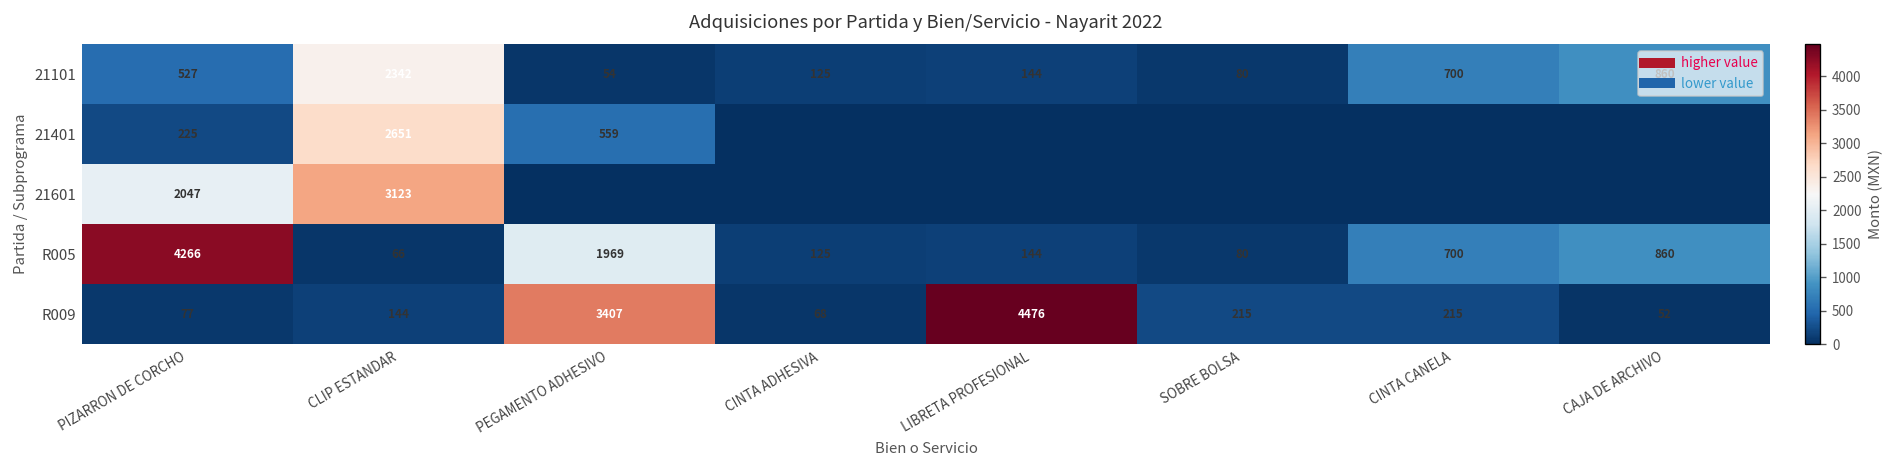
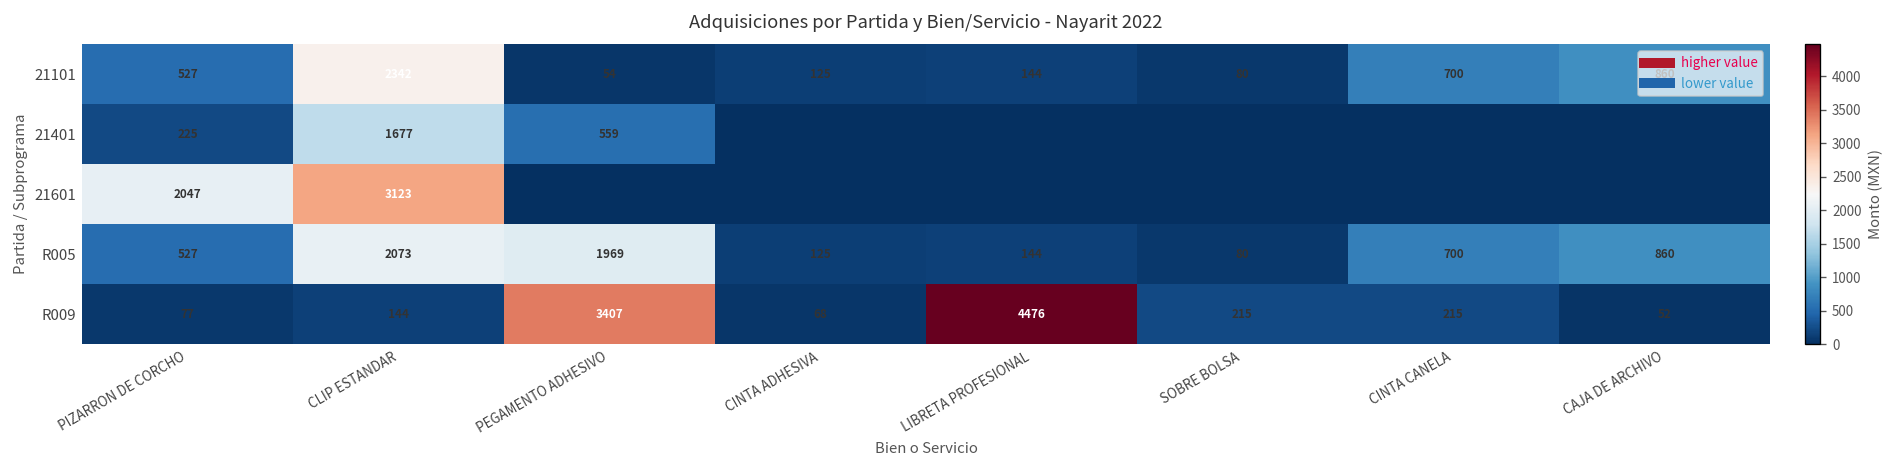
  {
    "21101": {
      "PIZARRON DE CORCHO": 527,
      "PEGAMENTO ADHESIVO": 54,
      "CINTA ADHESIVA": 125,
      "LIBRETA PROFESIONAL": 144,
      "SOBRE BOLSA": 80,
      "CINTA CANELA": 700
    },
    "21401": {
      "PIZARRON DE CORCHO": 225,
-     "CLIP ESTANDAR": 2651,
+     "CLIP ESTANDAR": 1677,
      "PEGAMENTO ADHESIVO": 559
    },
    "21601": {
      "PIZARRON DE CORCHO": 2047,
      "CLIP ESTANDAR": 3123
    },
    "R005": {
-     "PIZARRON DE CORCHO": 4266,
-     "CLIP ESTANDAR": 66,
+     "PIZARRON DE CORCHO": 527,
+     "CLIP ESTANDAR": 2073,
      "PEGAMENTO ADHESIVO": 1969,
      "CINTA ADHESIVA": 125,
      "LIBRETA PROFESIONAL": 144,
      "SOBRE BOLSA": 80,
      "CINTA CANELA": 700,
      "CAJA DE ARCHIVO": 860
    },
    "R009": {
      "PIZARRON DE CORCHO": 77,
      "CLIP ESTANDAR": 144,
      "PEGAMENTO ADHESIVO": 3407,
      "CINTA ADHESIVA": 68,
      "LIBRETA PROFESIONAL": 4476,
      "SOBRE BOLSA": 215,
      "CINTA CANELA": 215,
      "CAJA DE ARCHIVO": 52
    }
  }
